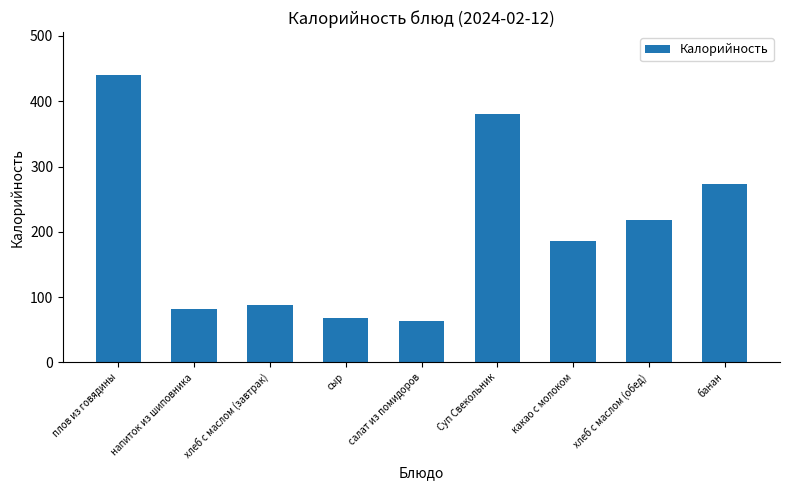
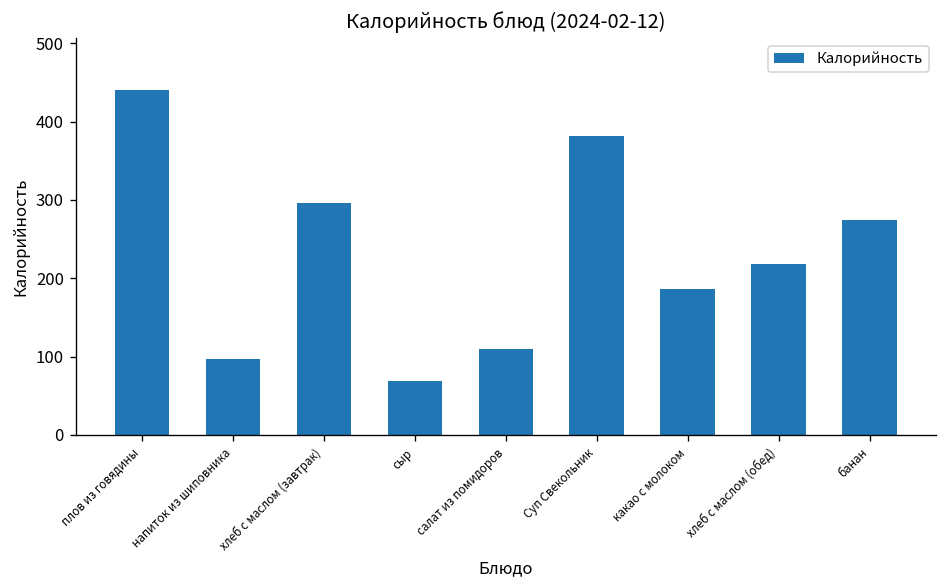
  {
    "плов из говядины": 440,
-   "напиток из шиповника": 80,
-   "хлеб с маслом (завтрак)": 90,
+   "напиток из шиповника": 100,
+   "хлеб с маслом (завтрак)": 300,
    "сыр": 70,
-   "салат из помидоров": 60,
+   "салат из помидоров": 110,
    "Суп Свекольник": 380,
    "какао с молоком": 190,
    "хлеб с маслом (обед)": 220,
    "банан": 270
  }
